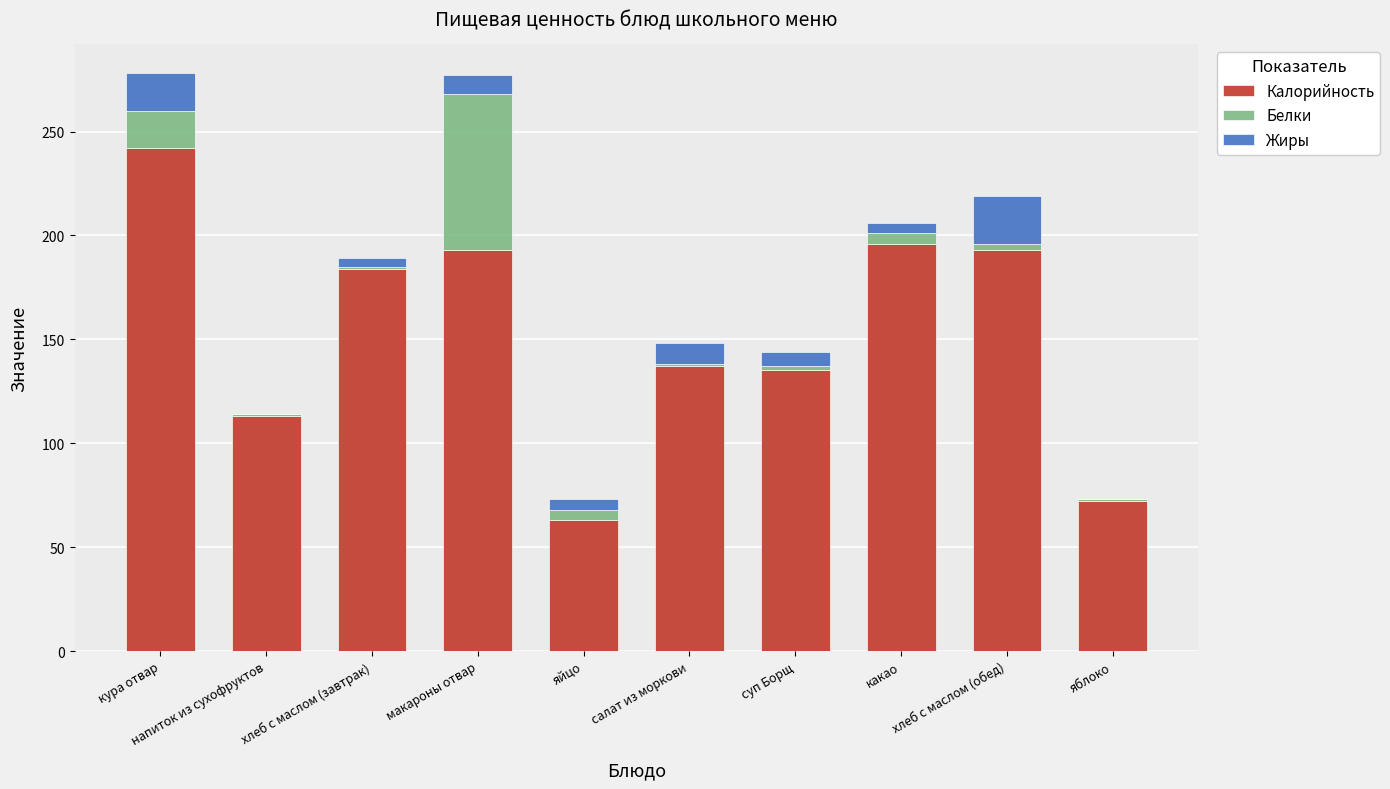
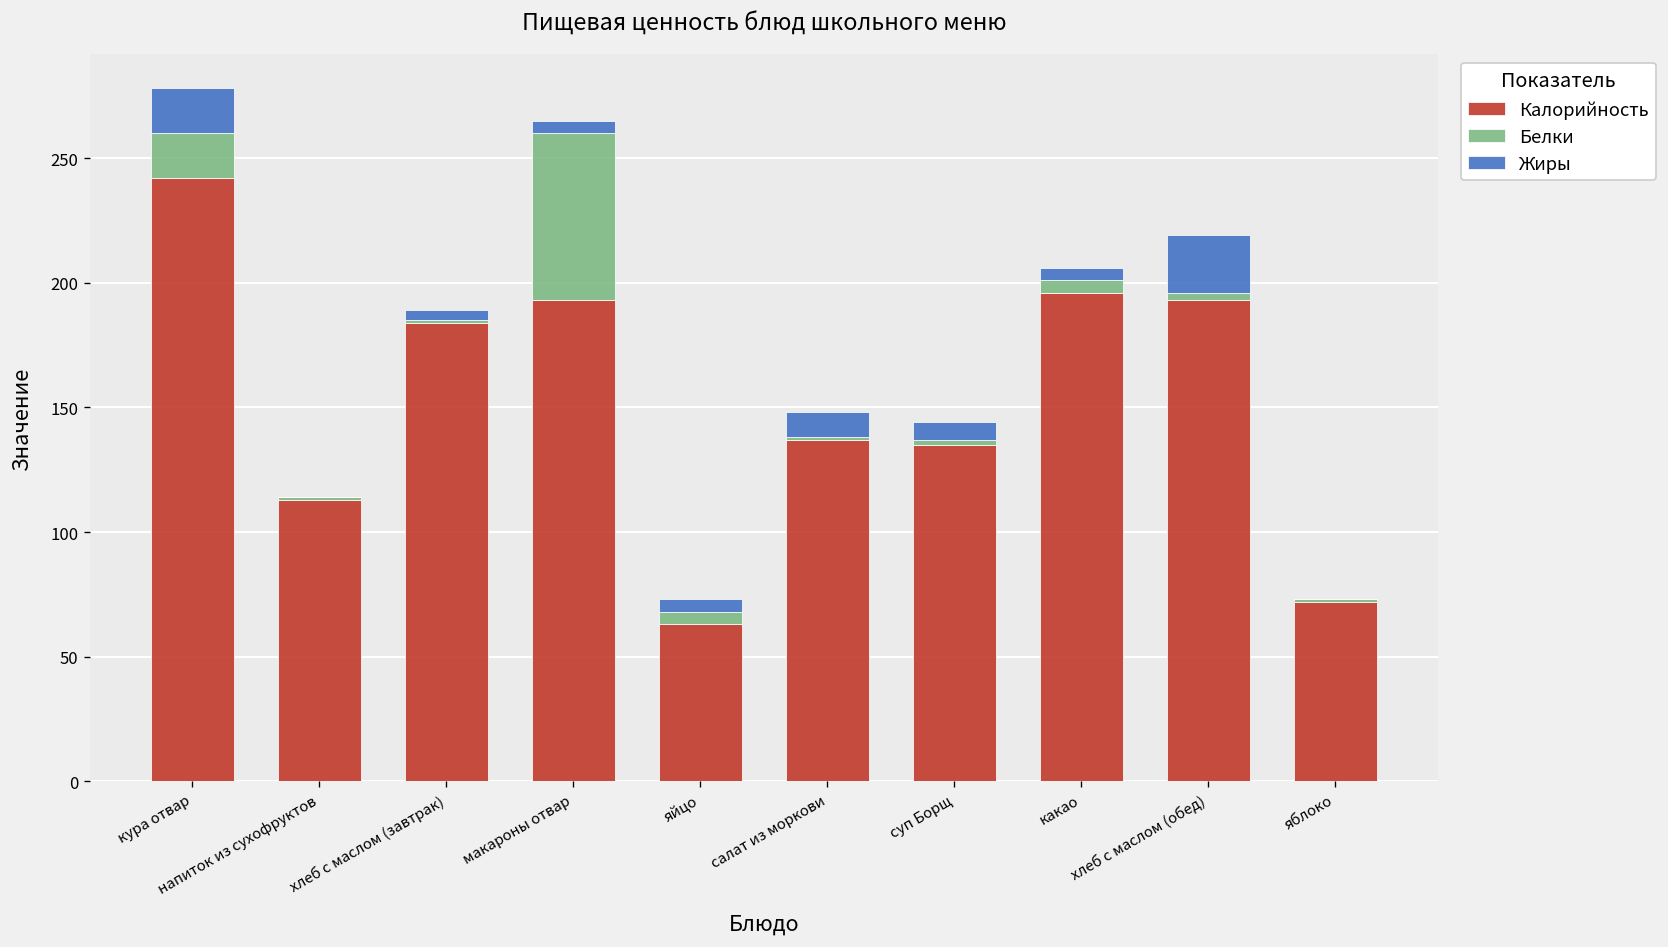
  {
    "Калорийность": {
      "кура отвар": 242,
      "напиток из сухофруктов": 113,
      "хлеб с маслом (завтрак)": 184,
      "макароны отвар": 193,
      "яйцо": 63,
      "салат из моркови": 137,
      "суп Борщ": 135,
      "какао": 196,
      "хлеб с маслом (обед)": 193,
      "яблоко": 72
    },
    "Белки": {
      "кура отвар": 18,
-     "макароны отвар": 75,
+     "макароны отвар": 67,
      "яйцо": 5,
      "суп Борщ": 2,
      "какао": 5,
      "хлеб с маслом (обед)": 3
    },
    "Жиры": {
      "кура отвар": 18,
      "напиток из сухофруктов": 0,
      "хлеб с маслом (завтрак)": 4,
-     "макароны отвар": 9,
+     "макароны отвар": 5,
      "яйцо": 5,
      "салат из моркови": 10,
      "суп Борщ": 7,
      "какао": 5,
      "хлеб с маслом (обед)": 23,
      "яблоко": 0
    }
  }
